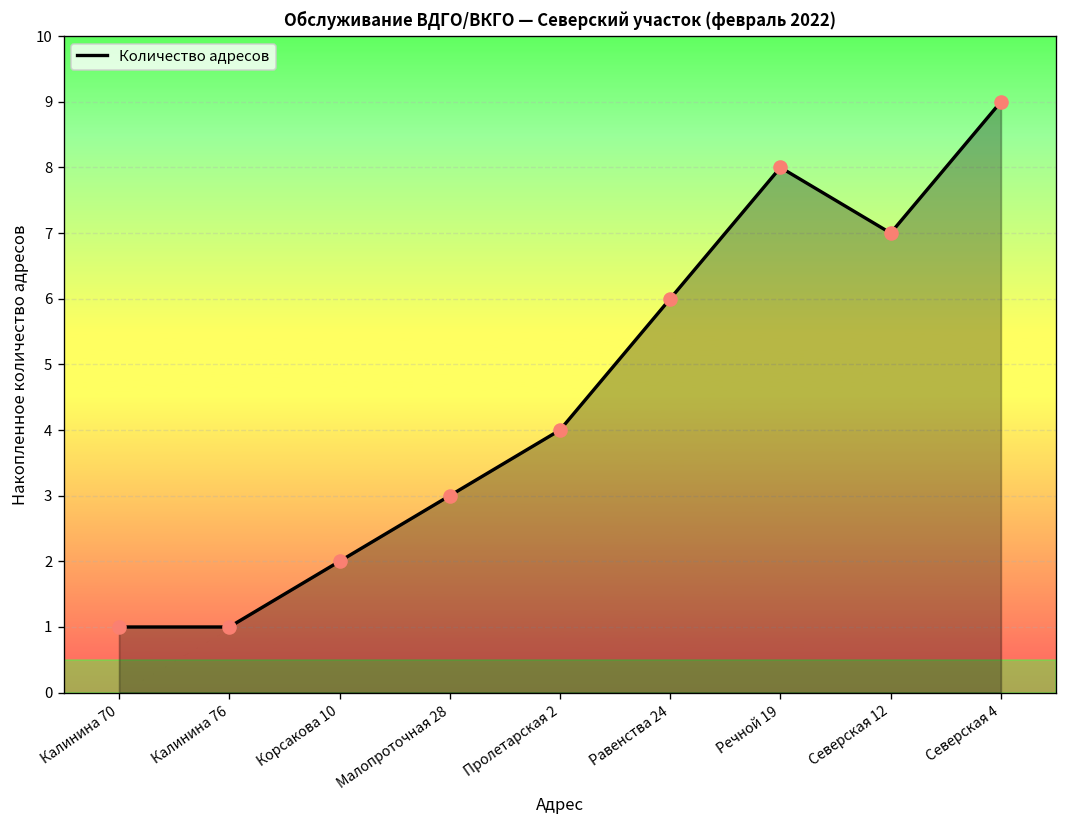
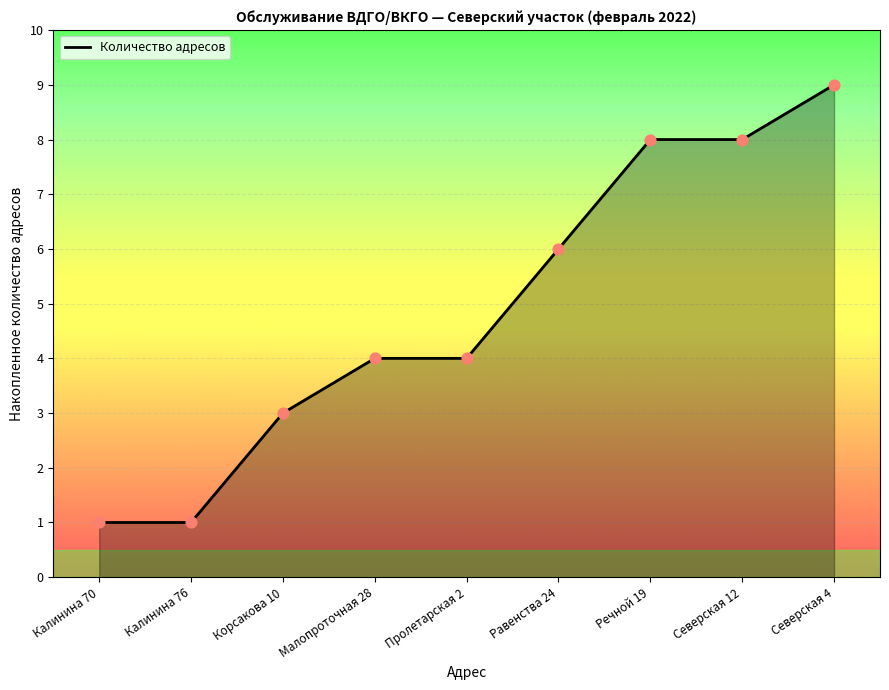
  {
    "Калинина 70": 1,
    "Калинина 76": 1,
-   "Корсакова 10": 2,
-   "Малопроточная 28": 3,
+   "Корсакова 10": 3,
+   "Малопроточная 28": 4,
    "Пролетарская 2": 4,
    "Равенства 24": 6,
    "Речной 19": 8,
-   "Северская 12": 7,
+   "Северская 12": 8,
    "Северская 4": 9
  }
